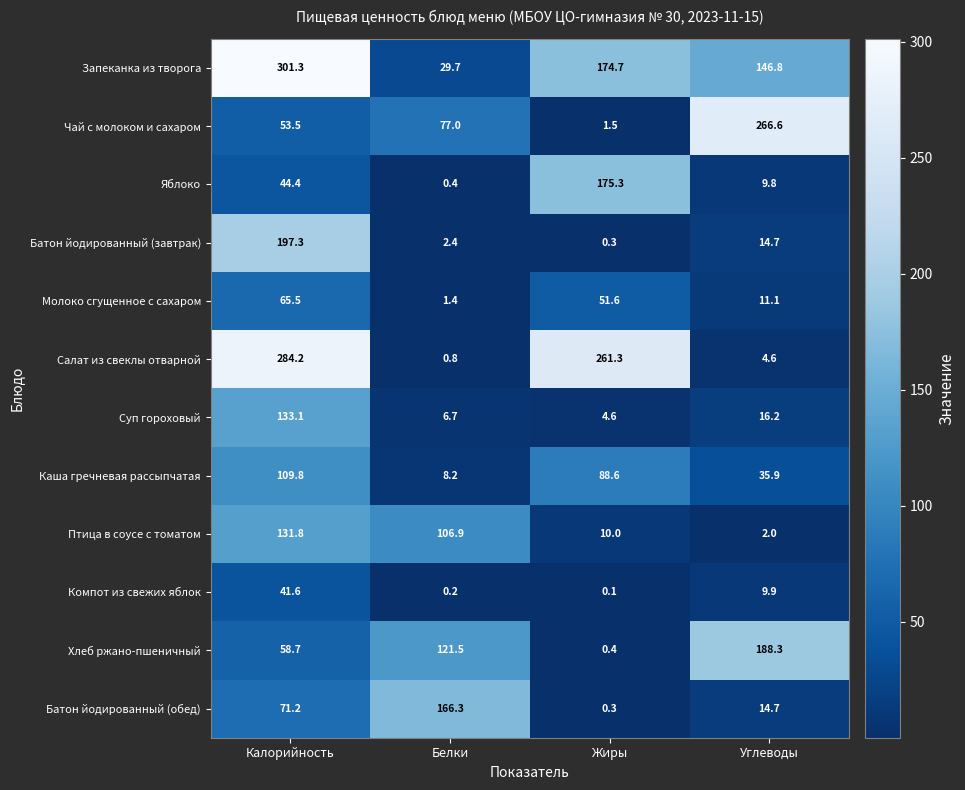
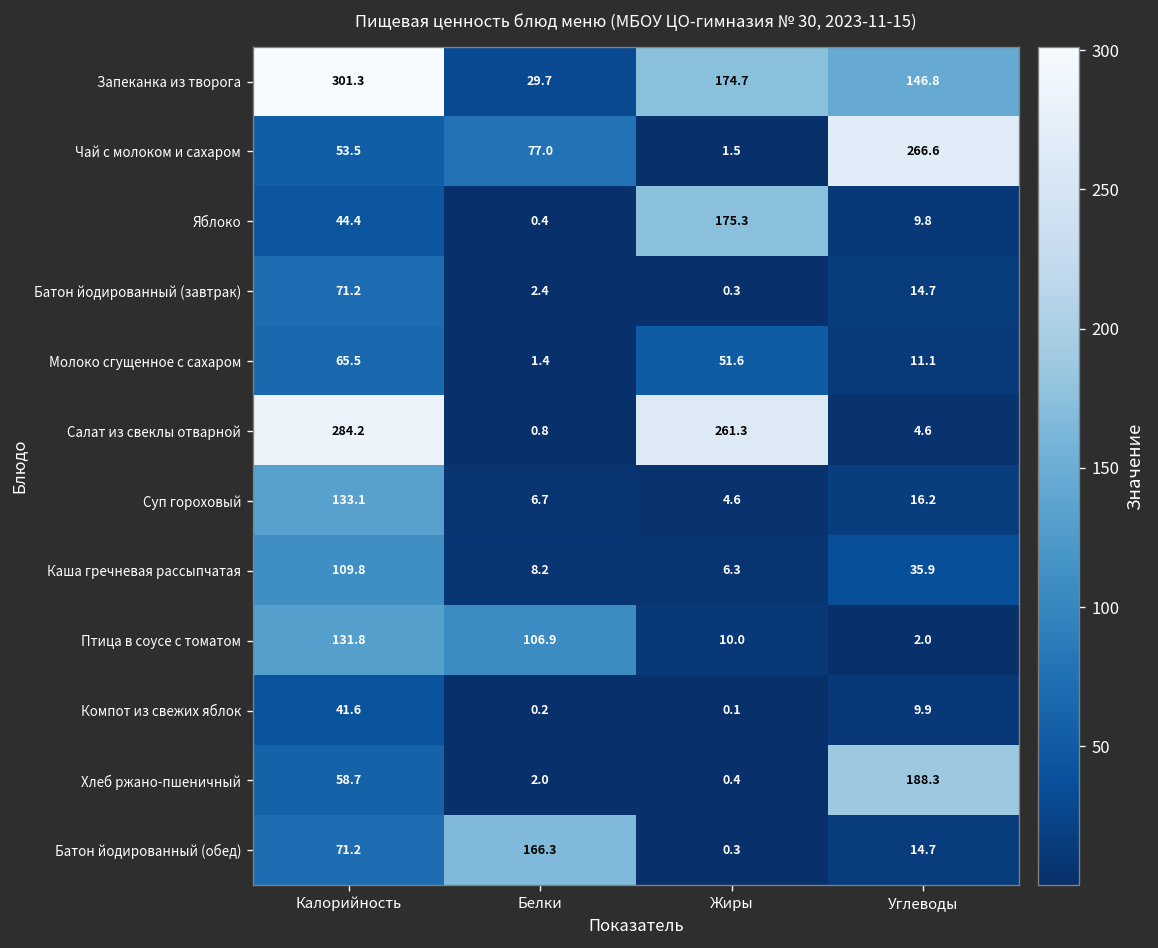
  {
    "Запеканка из творога": {
      "Калорийность": 301.3,
      "Белки": 29.7,
      "Жиры": 174.7,
      "Углеводы": 146.8
    },
    "Чай с молоком и сахаром": {
      "Калорийность": 53.5,
      "Белки": 77.0,
      "Жиры": 1.5,
      "Углеводы": 266.6
    },
    "Яблоко": {
      "Калорийность": 44.4,
      "Белки": 0.4,
      "Жиры": 175.3,
      "Углеводы": 9.8
    },
    "Батон йодированный (завтрак)": {
-     "Калорийность": 197.3,
+     "Калорийность": 71.2,
      "Белки": 2.4,
      "Жиры": 0.3,
      "Углеводы": 14.7
    },
    "Молоко сгущенное с сахаром": {
      "Калорийность": 65.5,
      "Белки": 1.4,
      "Жиры": 51.6,
      "Углеводы": 11.1
    },
    "Салат из свеклы отварной": {
      "Калорийность": 284.2,
      "Белки": 0.8,
      "Жиры": 261.3,
      "Углеводы": 4.6
    },
    "Суп гороховый": {
      "Калорийность": 133.1,
      "Белки": 6.7,
      "Жиры": 4.6,
      "Углеводы": 16.2
    },
    "Каша гречневая рассыпчатая": {
      "Калорийность": 109.8,
      "Белки": 8.2,
-     "Жиры": 88.6,
+     "Жиры": 6.3,
      "Углеводы": 35.9
    },
    "Птица в соусе с томатом": {
      "Калорийность": 131.8,
      "Белки": 106.9,
      "Жиры": 10.0,
      "Углеводы": 2.0
    },
    "Компот из свежих яблок": {
      "Калорийность": 41.6,
      "Белки": 0.2,
      "Жиры": 0.1,
      "Углеводы": 9.9
    },
    "Хлеб ржано-пшеничный": {
      "Калорийность": 58.7,
-     "Белки": 121.5,
+     "Белки": 2.0,
      "Жиры": 0.4,
      "Углеводы": 188.3
    },
    "Батон йодированный (обед)": {
      "Калорийность": 71.2,
      "Белки": 166.3,
      "Жиры": 0.3,
      "Углеводы": 14.7
    }
  }
